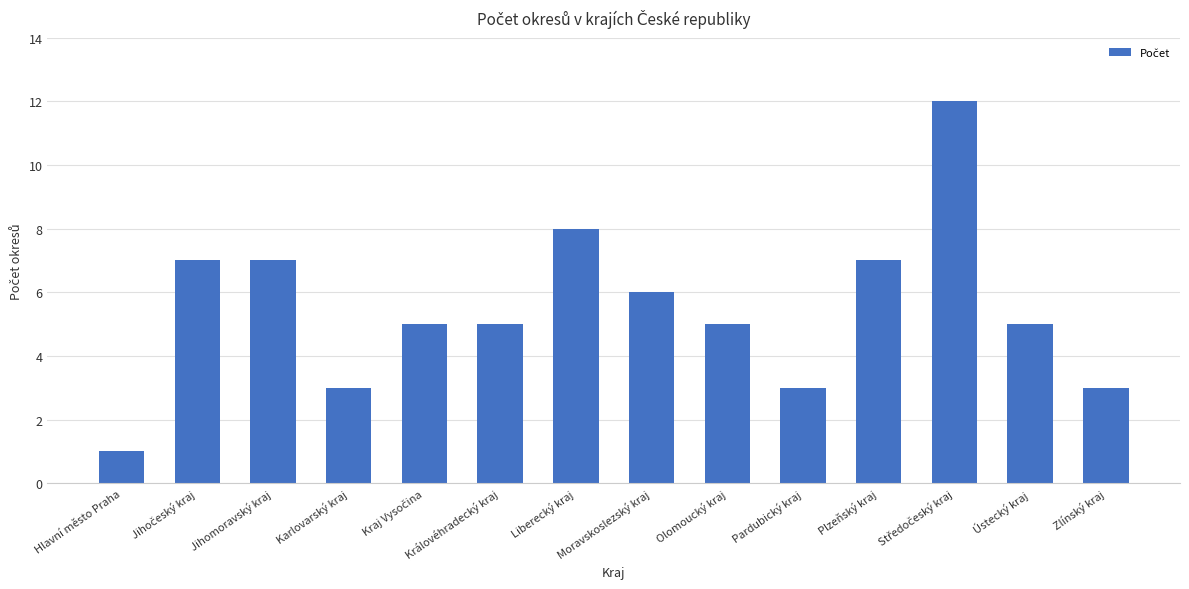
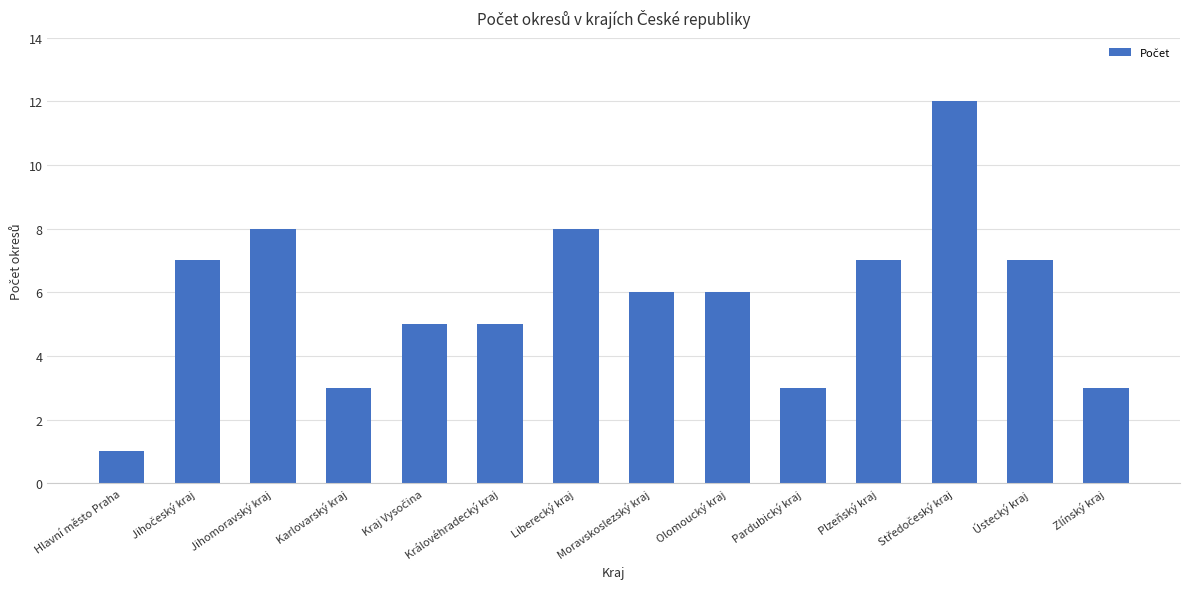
  {
    "Hlavní město Praha": 1,
    "Jihočeský kraj": 7,
-   "Jihomoravský kraj": 7,
+   "Jihomoravský kraj": 8,
    "Karlovarský kraj": 3,
    "Kraj Vysočina": 5,
    "Královéhradecký kraj": 5,
    "Liberecký kraj": 8,
    "Moravskoslezský kraj": 6,
-   "Olomoucký kraj": 5,
+   "Olomoucký kraj": 6,
    "Pardubický kraj": 3,
    "Plzeňský kraj": 7,
    "Středočeský kraj": 12,
-   "Ústecký kraj": 5,
+   "Ústecký kraj": 7,
    "Zlínský kraj": 3
  }
